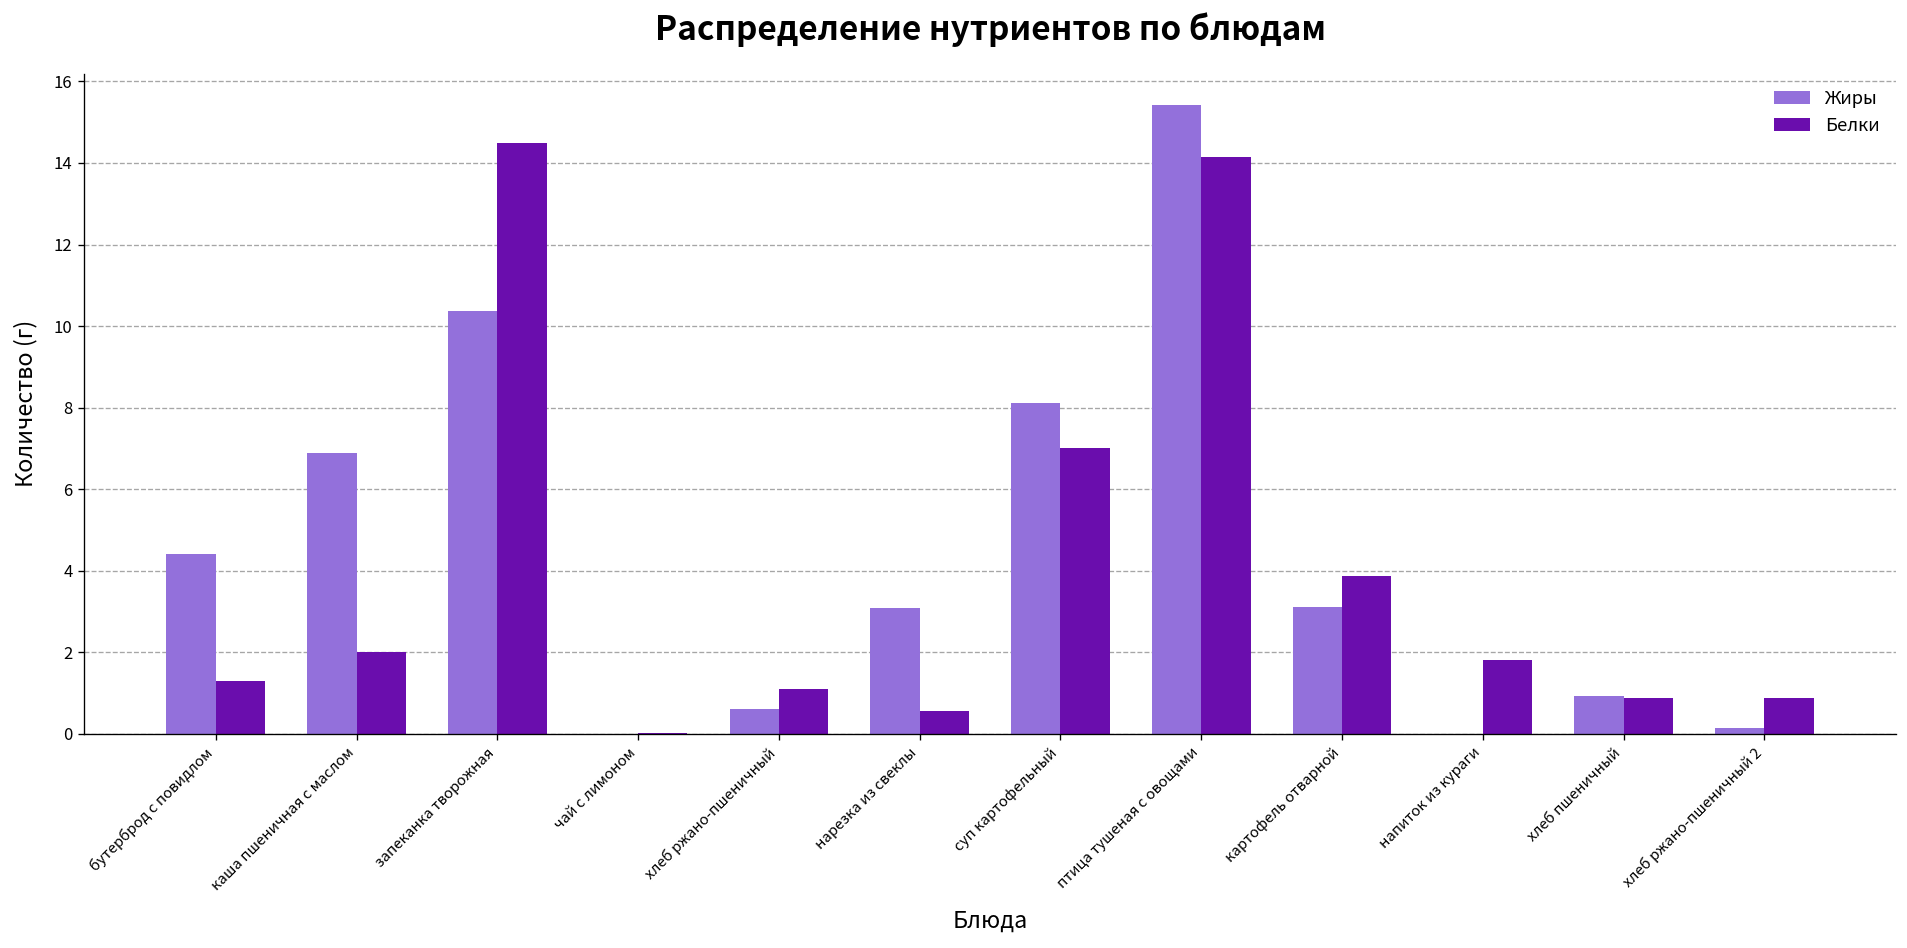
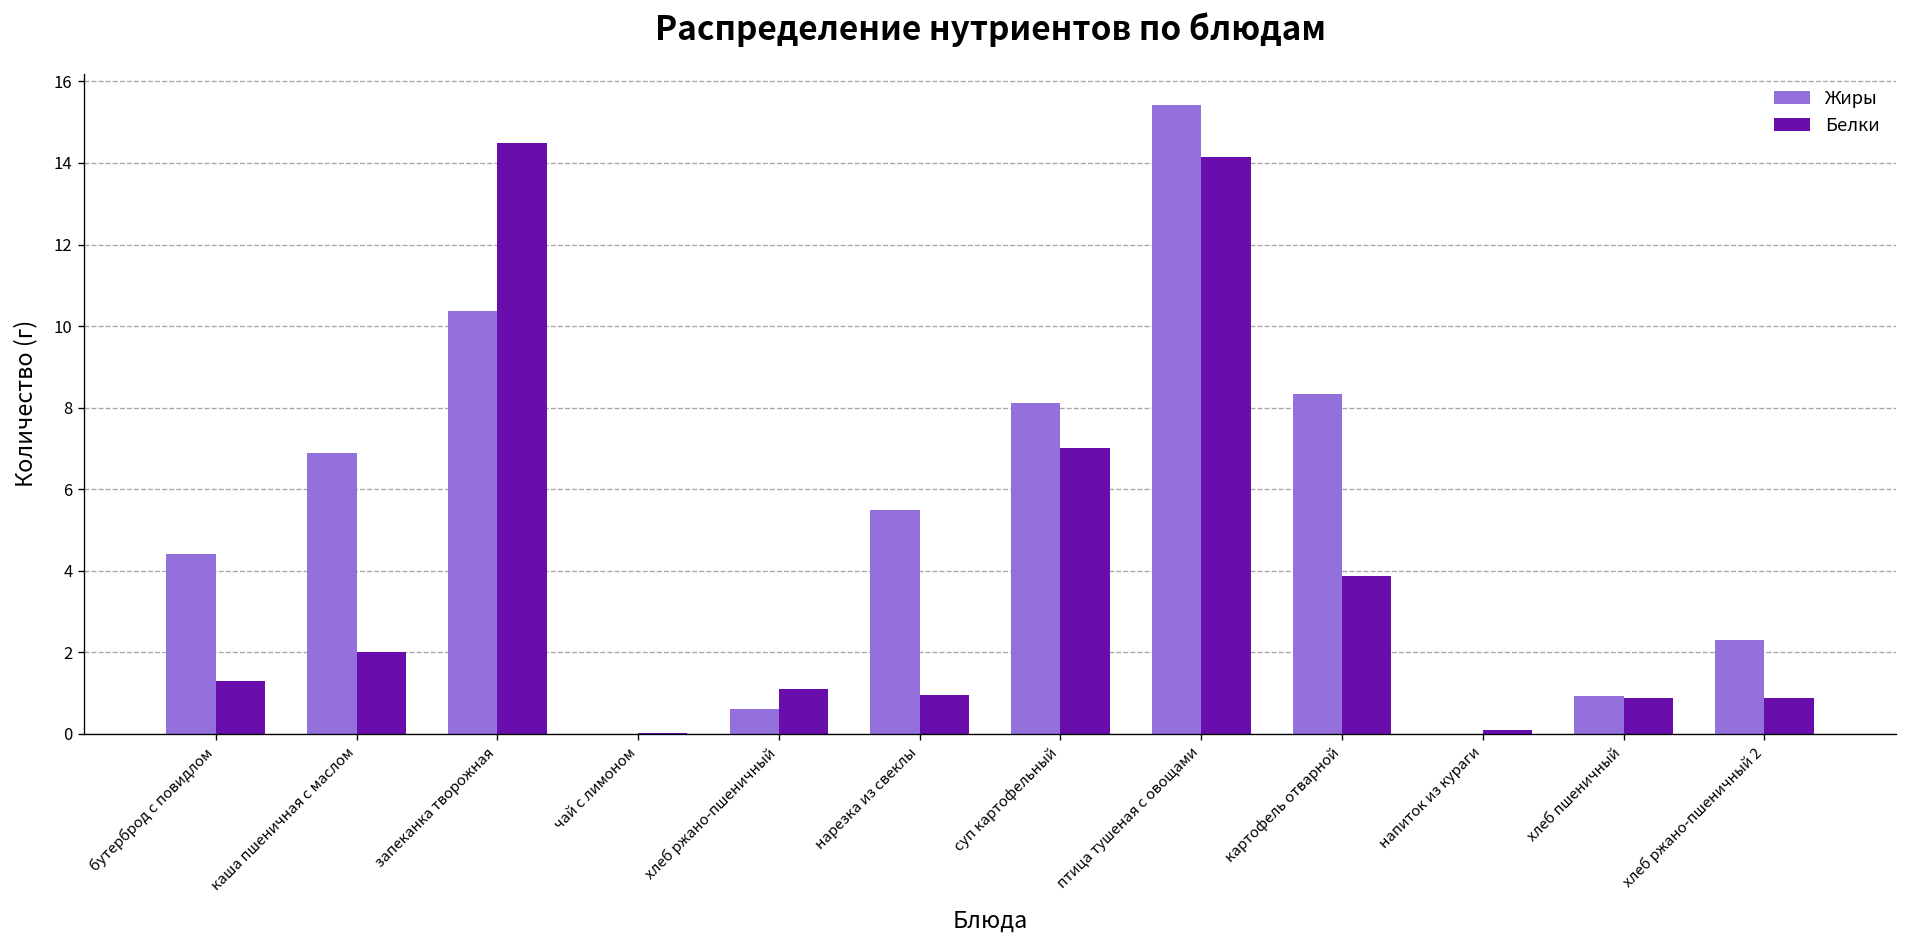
  {
    "Жиры": {
      "бутерброд с повидлом": 4.4,
      "каша пшеничная с маслом": 6.9,
      "запеканка творожная": 10.4,
      "чай с лимоном": 0.0,
      "хлеб ржано-пшеничный": 0.6,
-     "нарезка из свеклы": 3.1,
+     "нарезка из свеклы": 5.5,
      "суп картофельный": 8.1,
      "птица тушеная с овощами": 15.4,
-     "картофель отварной": 3.1,
+     "картофель отварной": 8.3,
      "напиток из кураги": 0.0,
      "хлеб пшеничный": 0.9,
-     "хлеб ржано-пшеничный 2": 0.2
+     "хлеб ржано-пшеничный 2": 2.3
    },
    "Белки": {
      "бутерброд с повидлом": 1.3,
      "каша пшеничная с маслом": 2.0,
      "запеканка творожная": 14.5,
      "хлеб ржано-пшеничный": 1.1,
-     "нарезка из свеклы": 0.6,
+     "нарезка из свеклы": 1.0,
      "суп картофельный": 7.0,
      "птица тушеная с овощами": 14.1,
      "картофель отварной": 3.9,
-     "напиток из кураги": 1.8,
+     "напиток из кураги": 0.1,
      "хлеб пшеничный": 0.9,
      "хлеб ржано-пшеничный 2": 0.9
    }
  }
